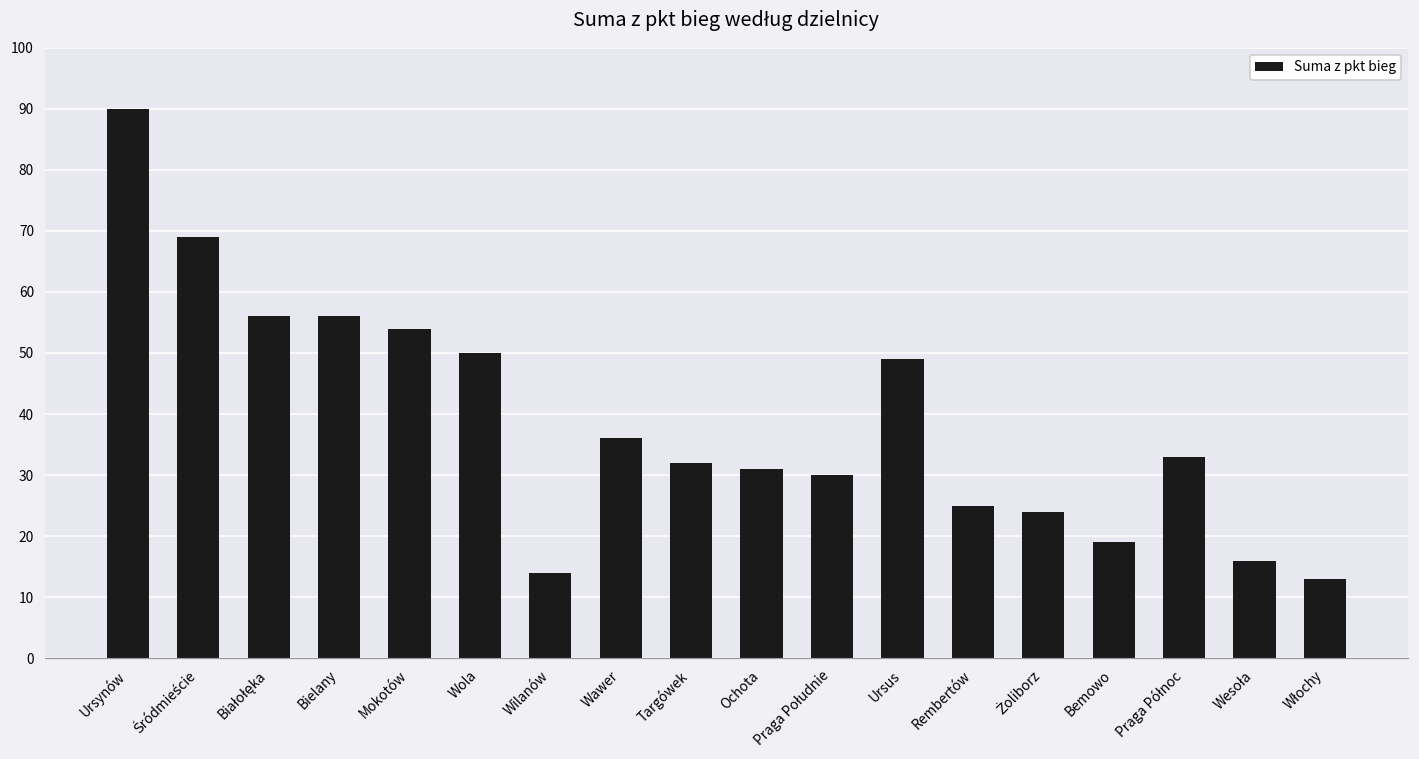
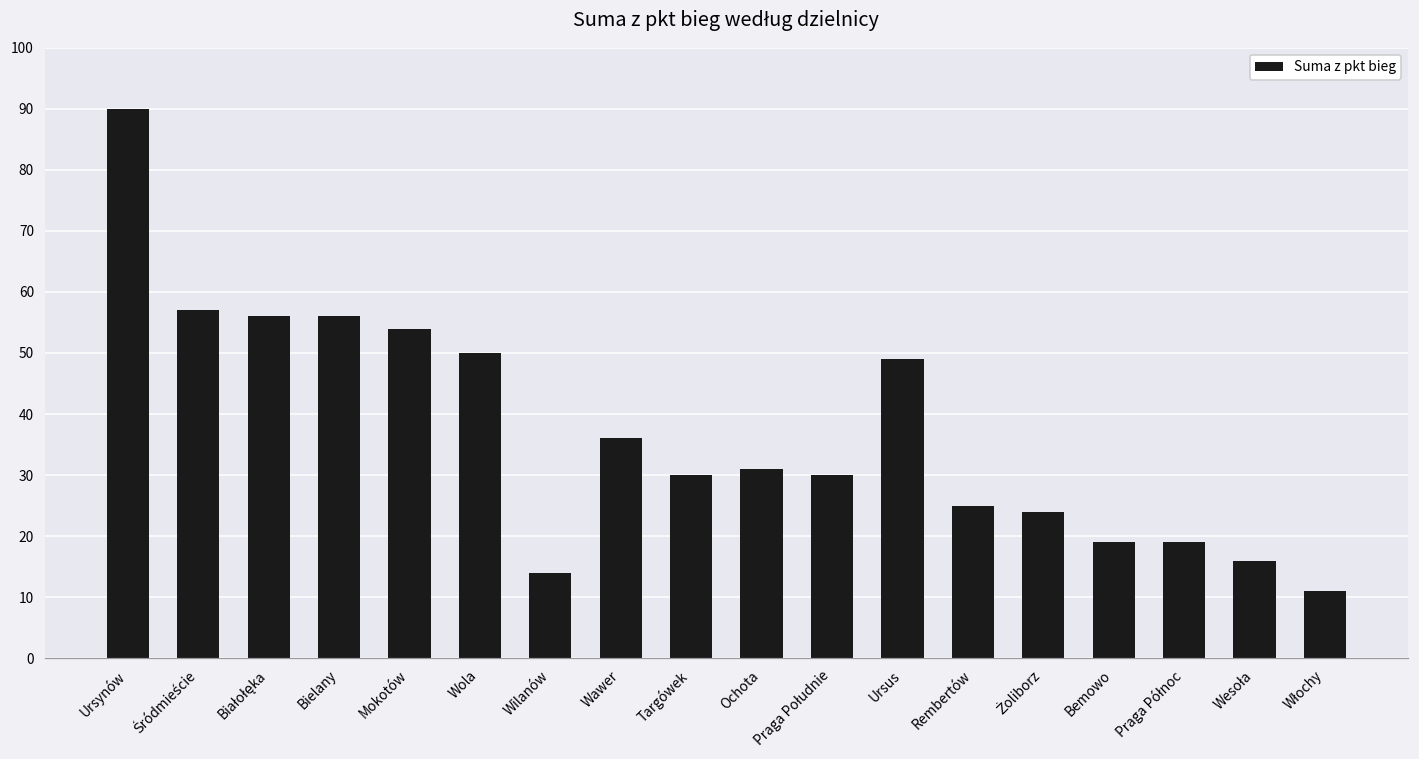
  {
    "Ursynów": 90,
-   "Śródmieście": 69,
+   "Śródmieście": 57,
    "Białołęka": 56,
    "Bielany": 56,
    "Mokotów": 54,
    "Wola": 50,
    "Wilanów": 14,
    "Wawer": 36,
-   "Targówek": 32,
+   "Targówek": 30,
    "Ochota": 31,
    "Praga Południe": 30,
    "Ursus": 49,
    "Rembertów": 25,
    "Żoliborz": 24,
    "Bemowo": 19,
-   "Praga Północ": 33,
+   "Praga Północ": 19,
    "Wesoła": 16,
-   "Włochy": 13
+   "Włochy": 11
  }
